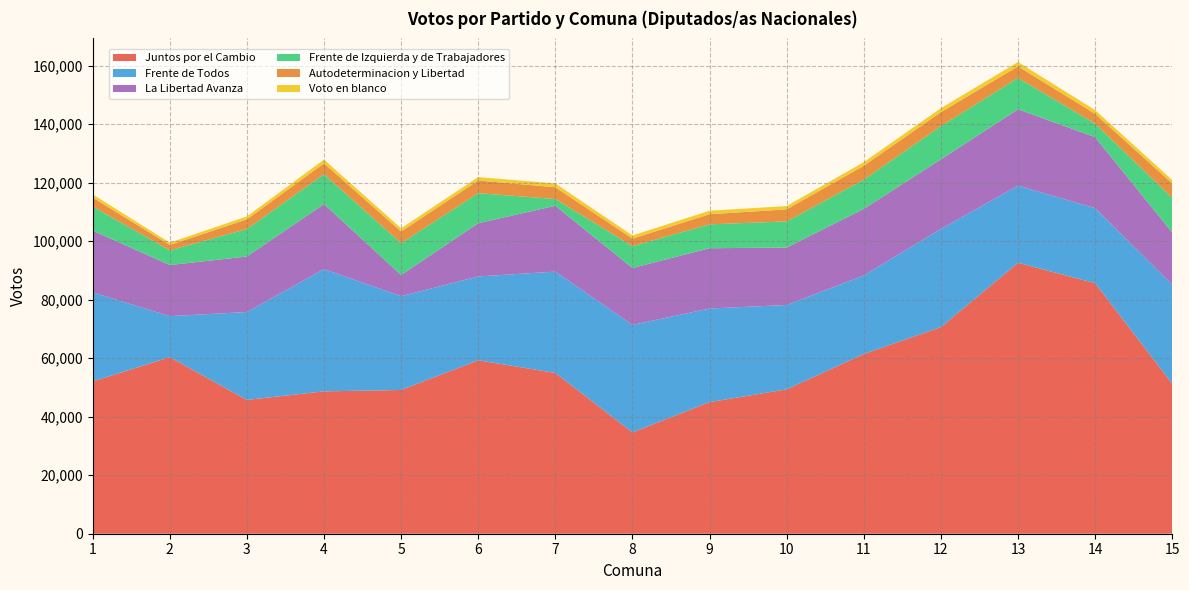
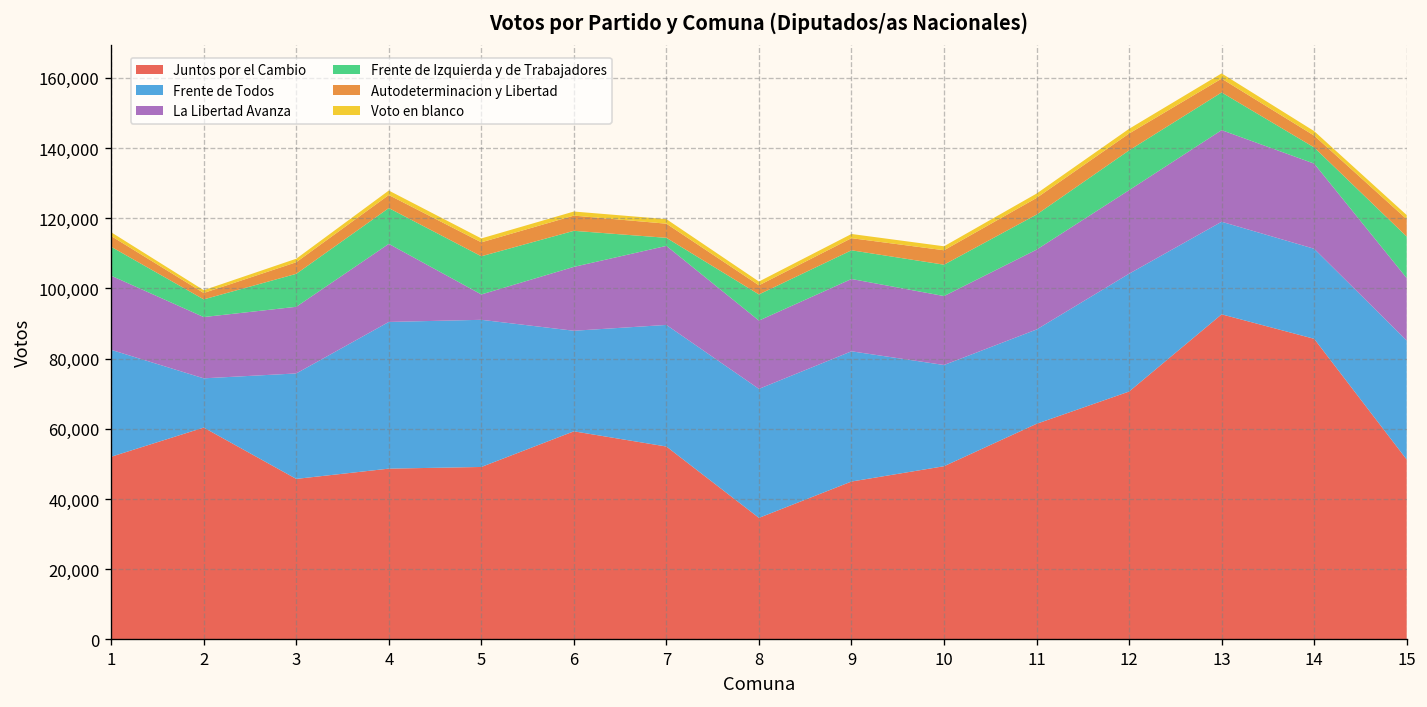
  {
    "Frente de Todos": {
      "1": "30,000",
      "2": "14,000",
      "3": "30,000",
      "4": "42,000",
-     "5": "32,000",
+     "5": "42,000",
      "6": "29,000",
      "7": "35,000",
      "8": "37,000",
-     "9": "32,000",
+     "9": "37,000",
      "10": "29,000",
      "11": "27,000",
      "12": "34,000",
      "13": "26,000",
      "14": "26,000",
      "15": "34,000"
    },
    "La Libertad Avanza": {
      "1": "21,000",
      "2": "17,000",
      "3": "19,000",
      "4": "22,000",
      "5": "7,000",
      "6": "18,000",
      "7": "23,000",
      "8": "19,000",
      "9": "21,000",
      "10": "20,000",
      "11": "23,000",
      "12": "24,000",
      "13": "26,000",
      "14": "24,000",
      "15": "18,000"
    },
    "Frente de Izquierda y de Trabajadores": {
      "1": "8,000",
      "2": "5,000",
      "3": "9,000",
      "4": "10,000",
      "5": "11,000",
      "6": "10,000",
      "7": "2,000",
      "8": "7,000",
      "9": "8,000",
      "10": "9,000",
      "11": "10,000",
      "12": "11,000",
      "13": "11,000",
      "14": "5,000",
      "15": "12,000"
    },
    "Voto en blanco": {
      "1": "1,000",
      "3": "1,000",
      "4": "1,000",
      "5": "1,000",
      "6": "1,000",
      "7": "1,000",
      "8": "1,000",
      "9": "1,000",
      "10": "1,000",
      "11": "1,000",
      "12": "1,000",
      "13": "1,000",
      "14": "1,000",
      "15": "1,000"
    }
  }
